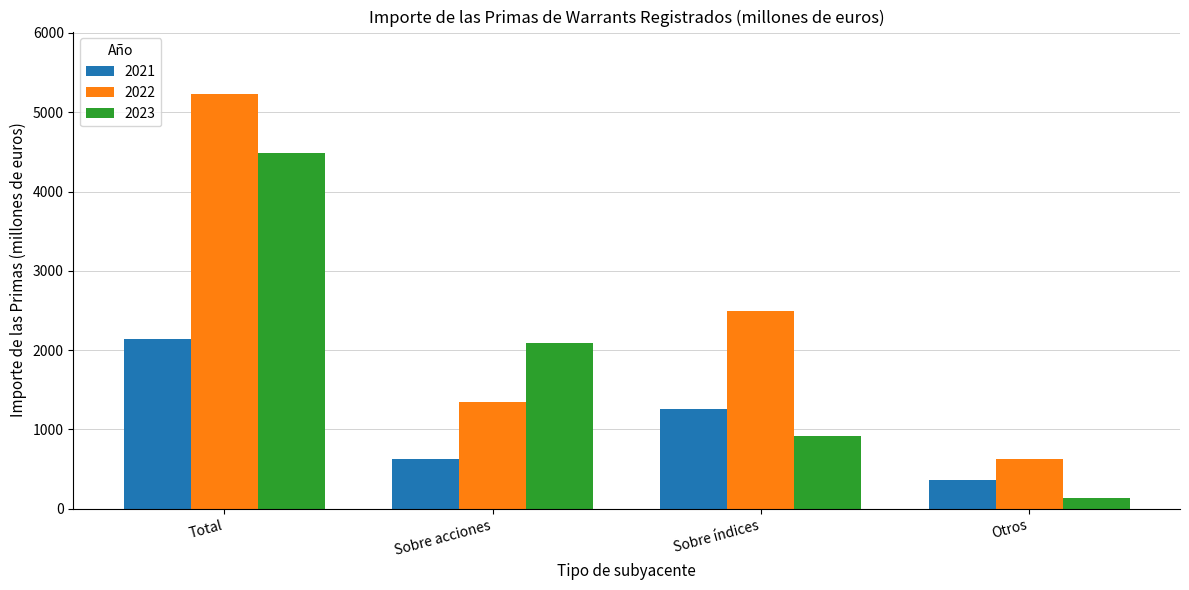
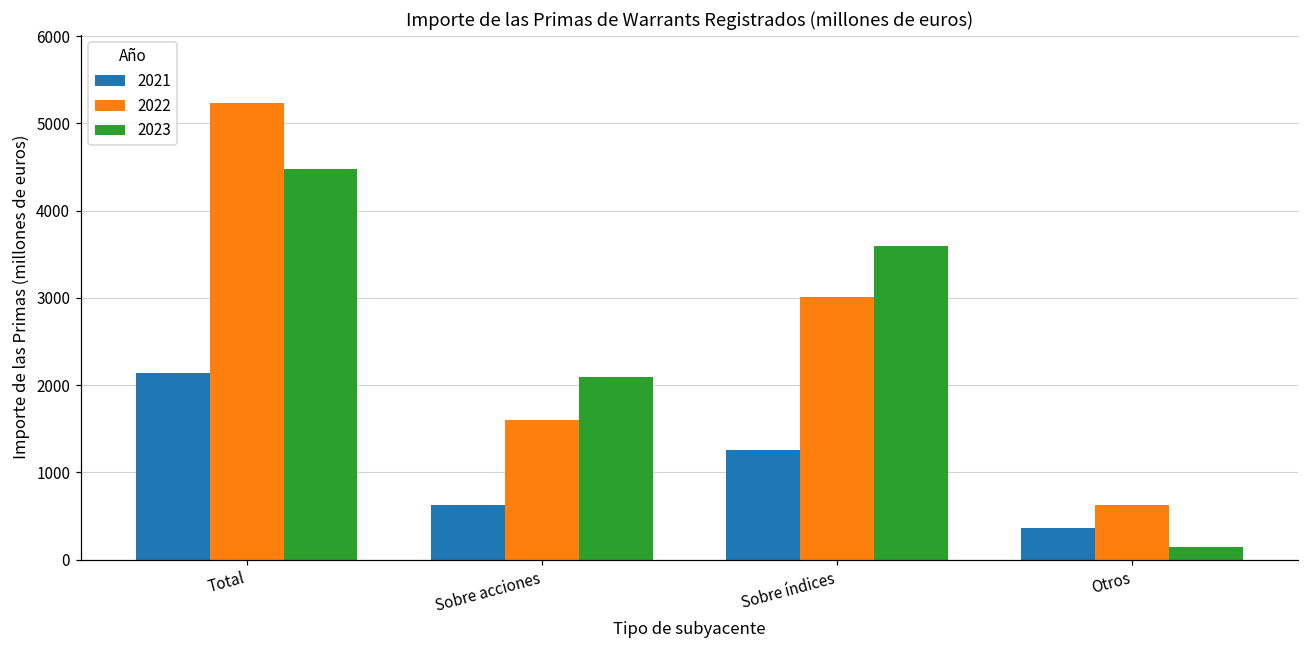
  {
    "2021": {
      "Total": 2100,
      "Sobre acciones": 600,
      "Sobre índices": 1300,
      "Otros": 400
    },
    "2022": {
      "Total": 5200,
-     "Sobre acciones": 1300,
-     "Sobre índices": 2500,
+     "Sobre acciones": 1600,
+     "Sobre índices": 3000,
      "Otros": 600
    },
    "2023": {
      "Total": 4500,
      "Sobre acciones": 2100,
-     "Sobre índices": 900,
+     "Sobre índices": 3600,
      "Otros": 100
    }
  }
